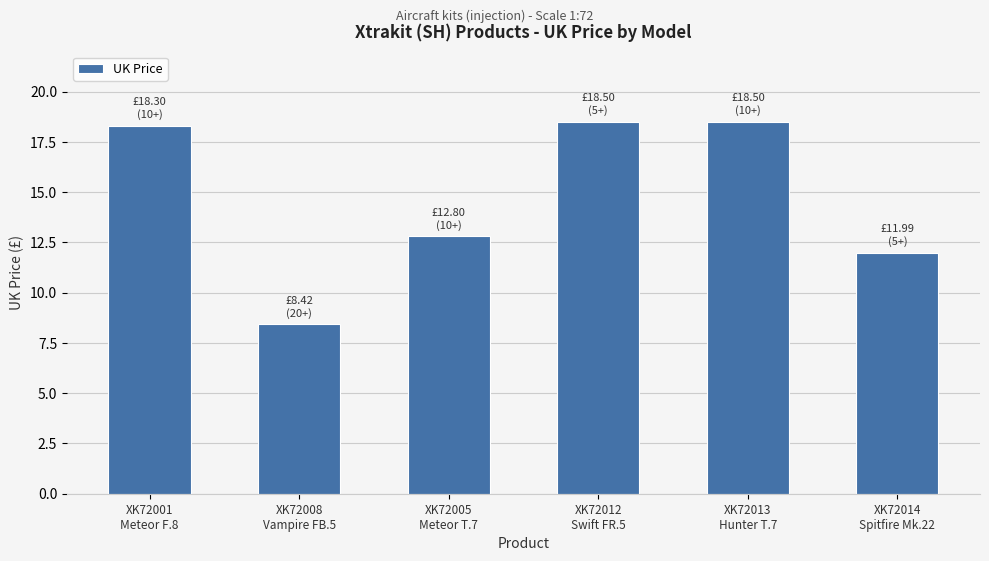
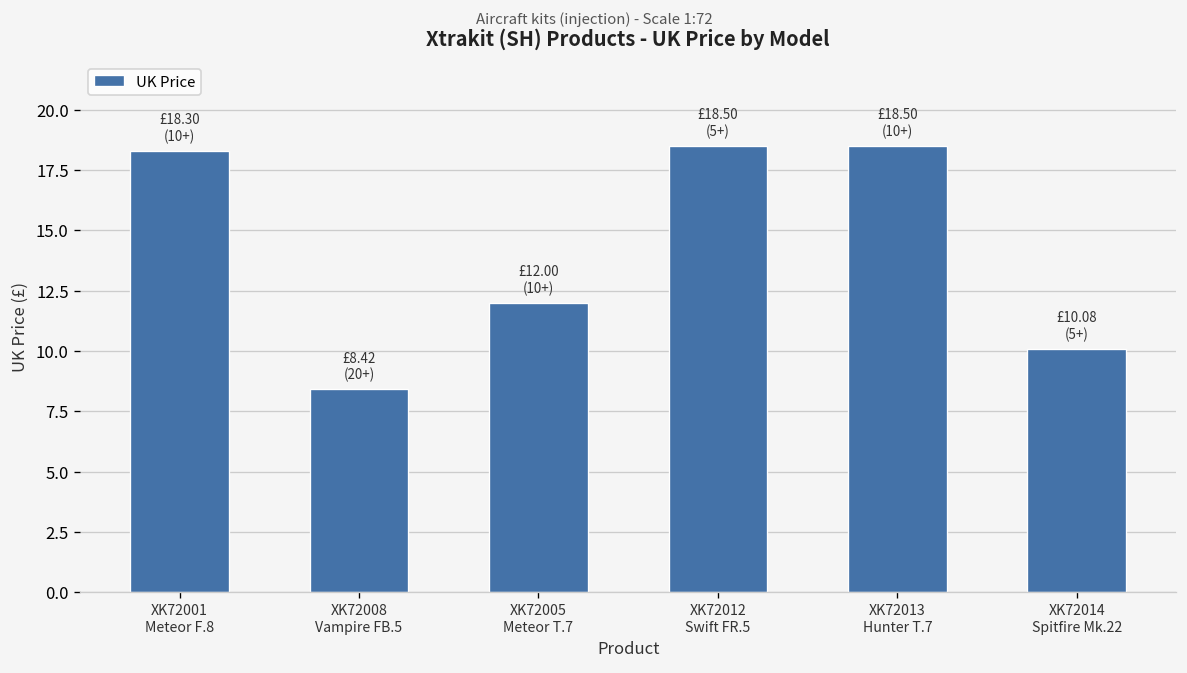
  {
    "XK72001 Meteor F.8": "£18.30",
    "XK72008 Vampire FB.5": "£8.42",
-   "XK72005 Meteor T.7": "£12.80",
+   "XK72005 Meteor T.7": "£12.00",
    "XK72012 Swift FR.5": "£18.50",
    "XK72013 Hunter T.7": "£18.50",
-   "XK72014 Spitfire Mk.22": "£11.99"
+   "XK72014 Spitfire Mk.22": "£10.08"
  }
